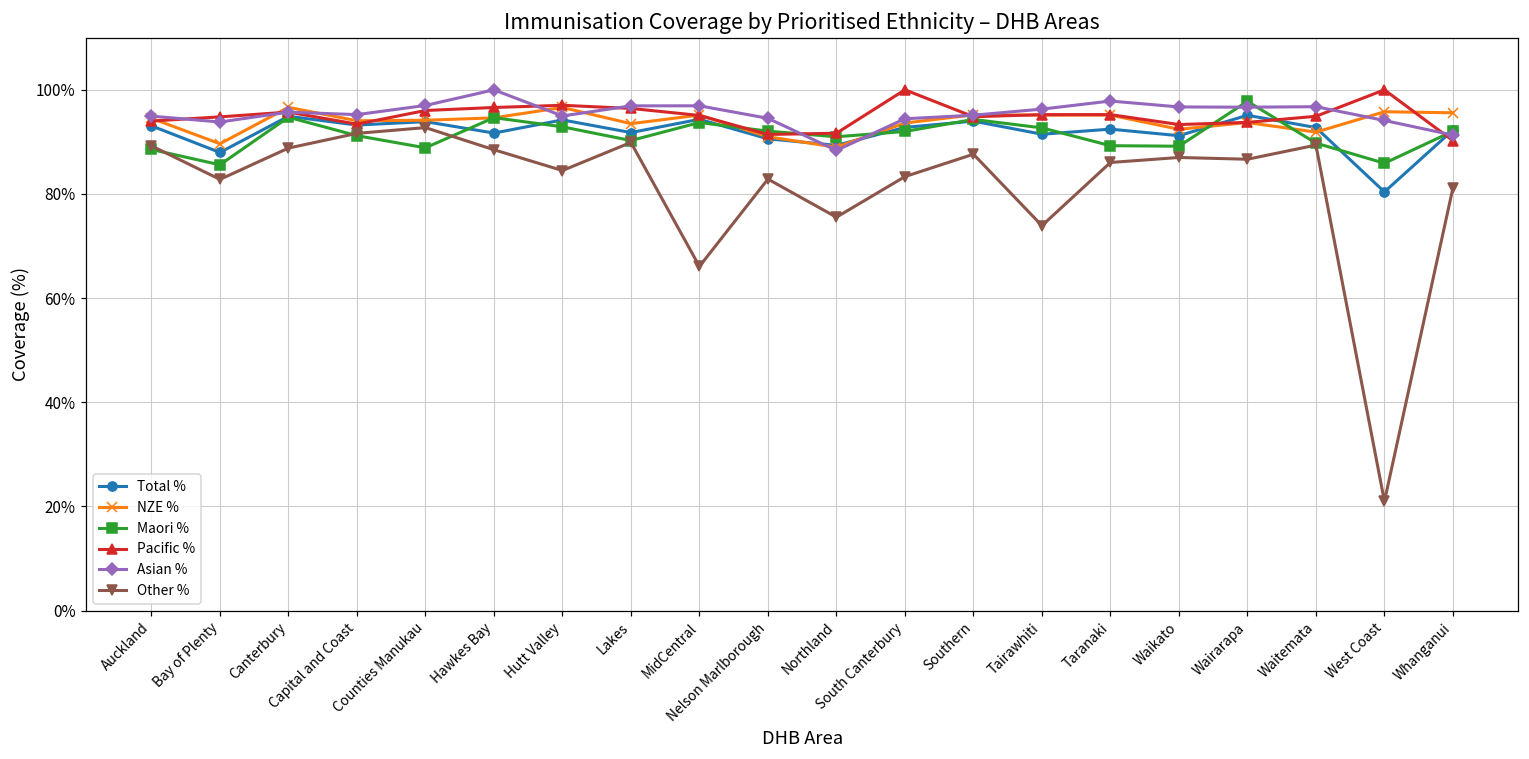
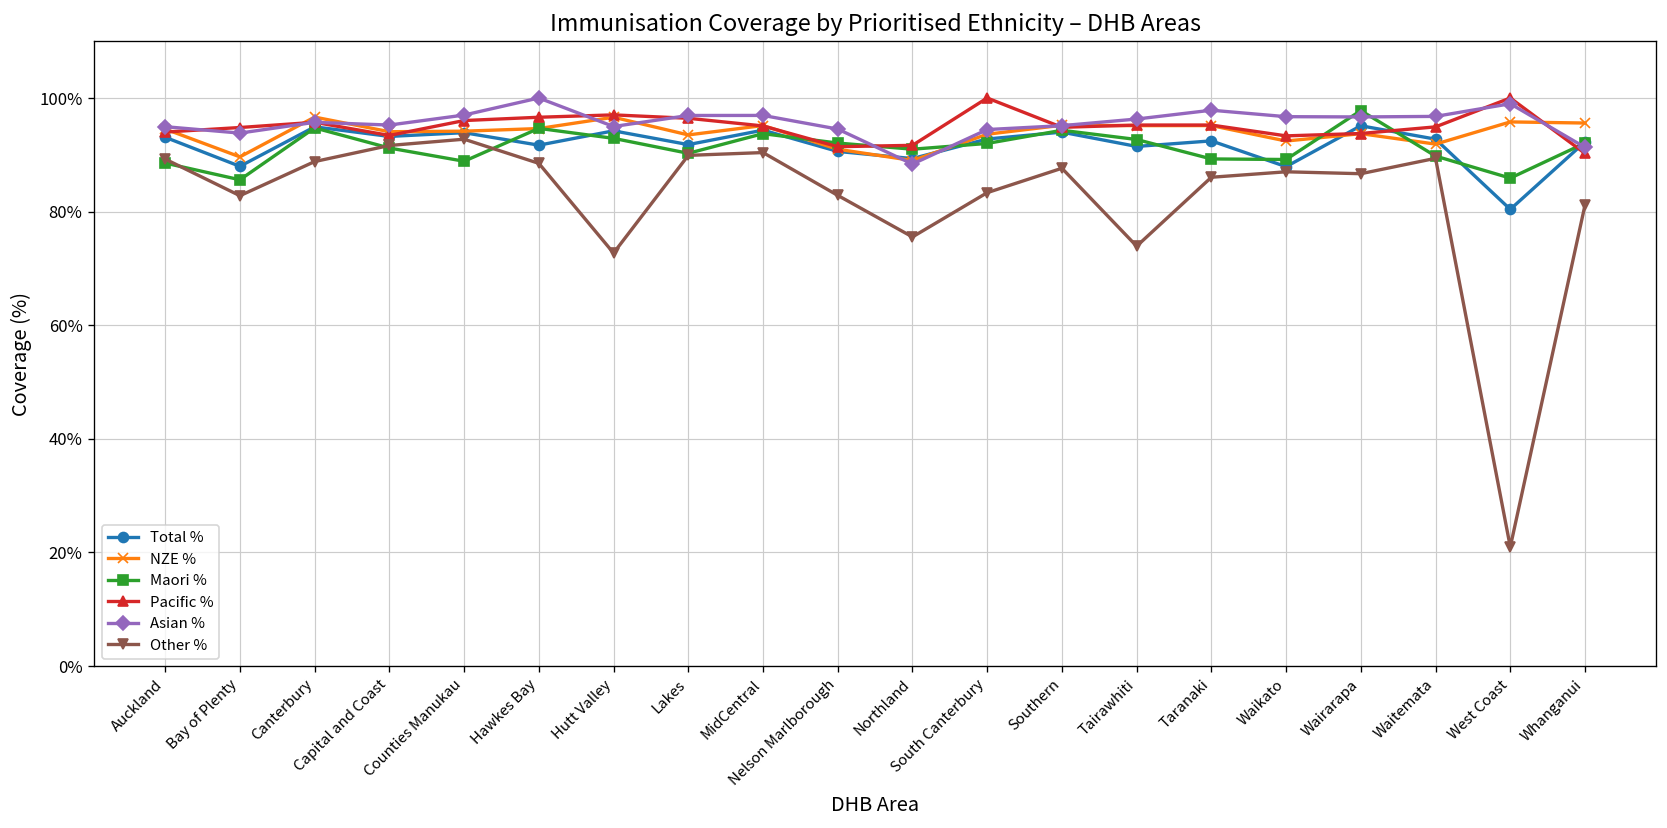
  {
    "Total %": {
      "Auckland": "93%",
      "Bay of Plenty": "88%",
      "Hawkes Bay": "92%",
      "Hutt Valley": "94%",
      "Lakes": "92%",
      "MidCentral": "94%",
      "South Canterbury": "93%",
      "Tairawhiti": "91%",
      "Taranaki": "92%",
-     "Waikato": "91%",
+     "Waikato": "88%",
      "Wairarapa": "95%",
      "Waitemata": "93%",
      "West Coast": "80%"
    },
    "NZE %": {
      "Bay of Plenty": "90%",
      "Canterbury": "97%",
      "Capital and Coast": "94%",
      "Lakes": "94%",
      "South Canterbury": "94%",
      "Waikato": "92%",
      "Waitemata": "92%",
      "West Coast": "96%",
      "Whanganui": "96%"
    },
    "Maori %": {
      "Auckland": "89%",
      "Bay of Plenty": "86%",
      "Counties Manukau": "89%",
      "Hutt Valley": "93%",
      "MidCentral": "94%",
      "Nelson Marlborough": "92%",
      "Northland": "91%",
      "South Canterbury": "92%",
      "Tairawhiti": "93%",
      "Taranaki": "89%",
      "Waikato": "89%",
      "Wairarapa": "98%",
      "West Coast": "86%"
    },
    "Pacific %": {
      "Bay of Plenty": "95%",
      "Counties Manukau": "96%",
      "Hawkes Bay": "97%",
      "Northland": "92%",
      "South Canterbury": "100%",
      "Waikato": "93%",
      "Waitemata": "95%",
      "West Coast": "100%",
      "Whanganui": "90%"
    },
    "Asian %": {
      "Bay of Plenty": "94%",
      "Capital and Coast": "95%",
      "Counties Manukau": "97%",
      "Hawkes Bay": "100%",
      "Hutt Valley": "95%",
      "MidCentral": "97%",
      "Nelson Marlborough": "95%",
      "Northland": "88%",
      "South Canterbury": "94%",
      "Tairawhiti": "96%",
      "Taranaki": "98%",
      "Waikato": "97%",
      "Wairarapa": "97%",
      "Waitemata": "97%",
-     "West Coast": "94%",
+     "West Coast": "99%",
      "Whanganui": "91%"
    },
    "Other %": {
      "Auckland": "89%",
      "Bay of Plenty": "83%",
      "Canterbury": "89%",
      "Counties Manukau": "93%",
      "Hawkes Bay": "88%",
-     "Hutt Valley": "85%",
-     "MidCentral": "66%",
+     "Hutt Valley": "73%",
+     "MidCentral": "90%",
      "Nelson Marlborough": "83%",
      "Northland": "76%",
      "South Canterbury": "83%",
      "Southern": "88%",
      "Tairawhiti": "74%",
      "Taranaki": "86%",
      "Waikato": "87%",
      "Wairarapa": "87%",
      "West Coast": "21%",
      "Whanganui": "81%"
    }
  }
